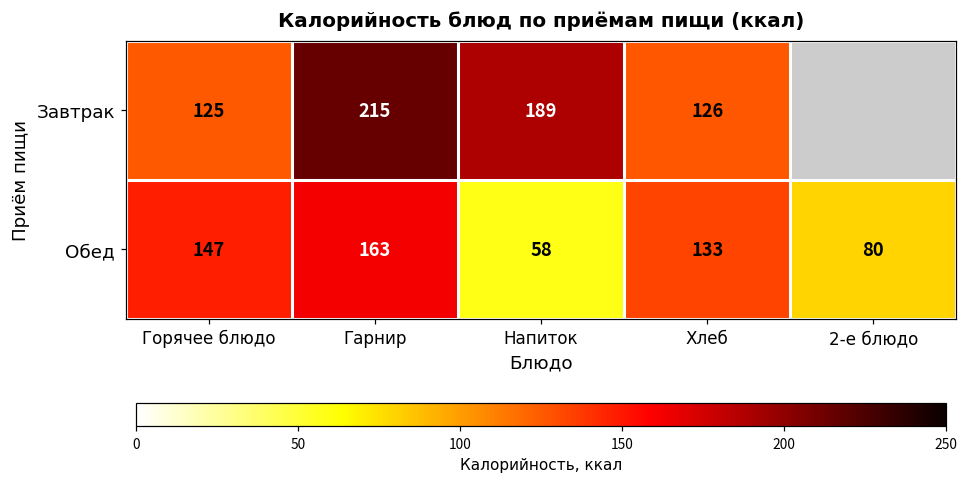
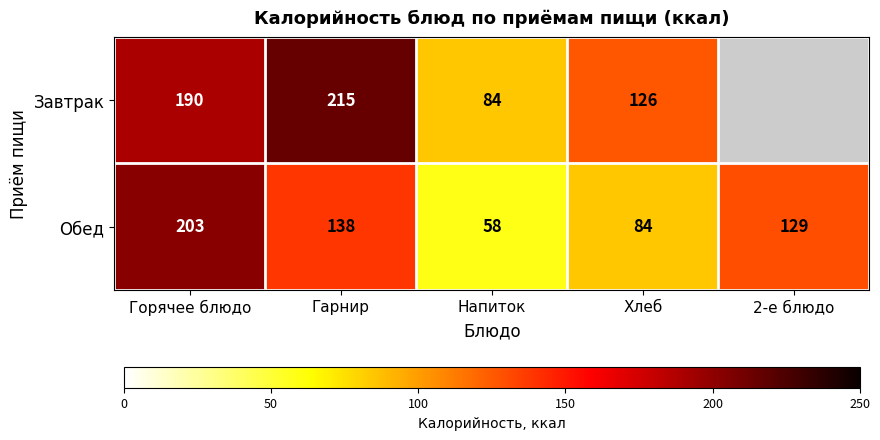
  {
    "Завтрак": {
-     "Горячее блюдо": 125,
+     "Горячее блюдо": 190,
      "Гарнир": 215,
-     "Напиток": 189,
+     "Напиток": 84,
      "Хлеб": 126
    },
    "Обед": {
-     "Горячее блюдо": 147,
-     "Гарнир": 163,
+     "Горячее блюдо": 203,
+     "Гарнир": 138,
      "Напиток": 58,
-     "Хлеб": 133,
-     "2-е блюдо": 80
+     "Хлеб": 84,
+     "2-е блюдо": 129
    }
  }
